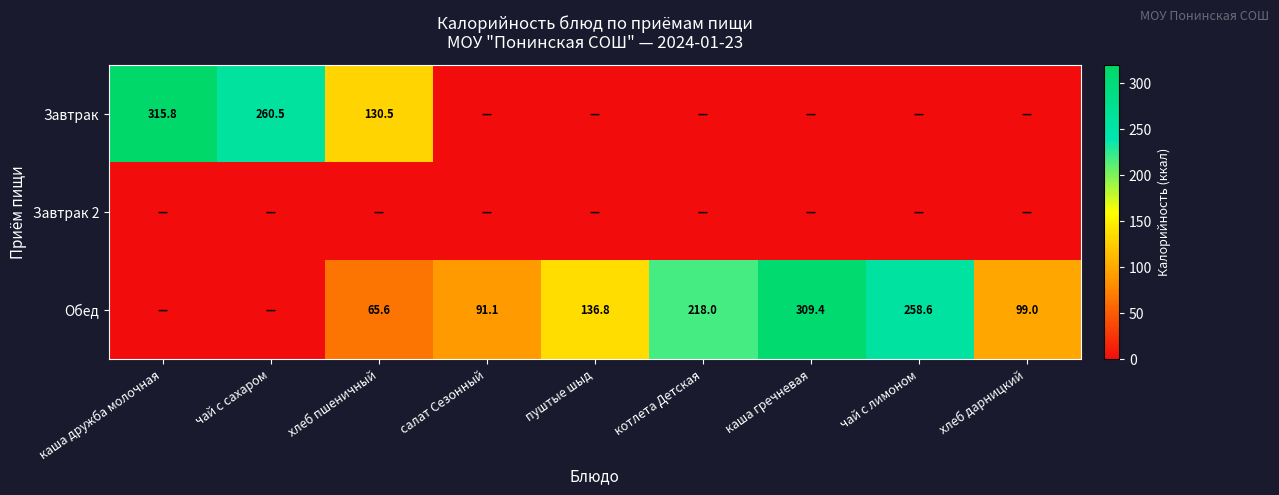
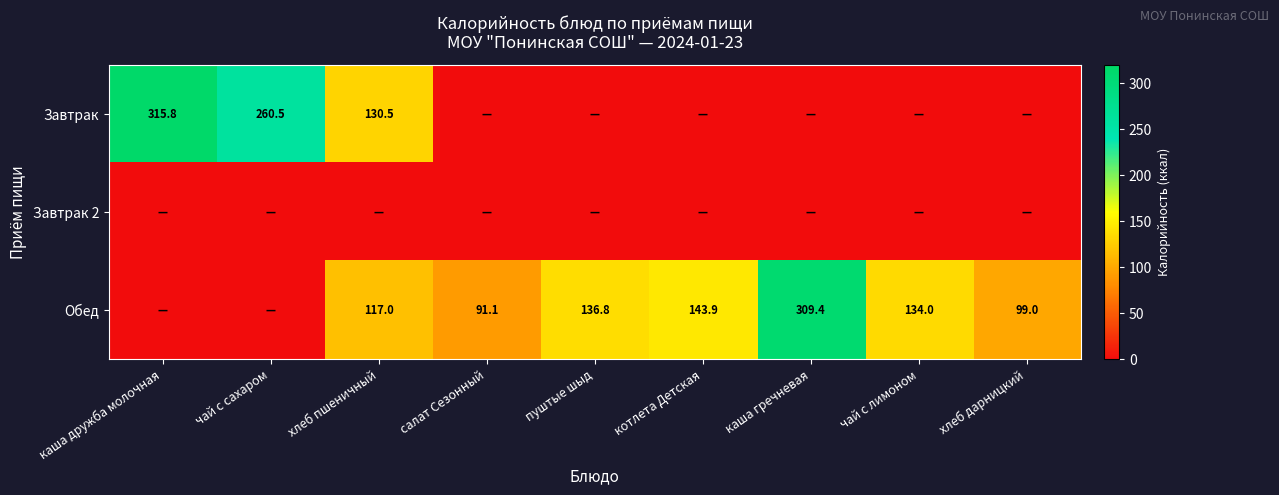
  {
    "Завтрак": {
      "каша дружба молочная": 315.8,
      "чай с сахаром": 260.5,
      "хлеб пшеничный": 130.5
    },
    "Обед": {
-     "хлеб пшеничный": 65.6,
+     "хлеб пшеничный": 117.0,
      "салат Сезонный": 91.1,
      "пуштые шыд": 136.8,
-     "котлета Детская": 218.0,
+     "котлета Детская": 143.9,
      "каша гречневая": 309.4,
-     "чай с лимоном": 258.6,
+     "чай с лимоном": 134.0,
      "хлеб дарницкий": 99.0
    }
  }
